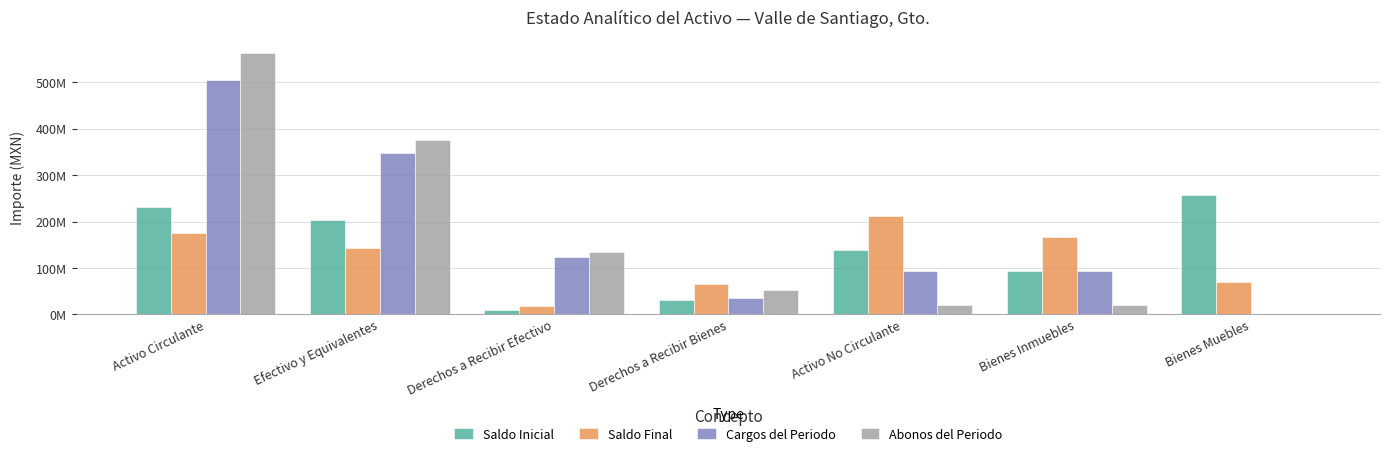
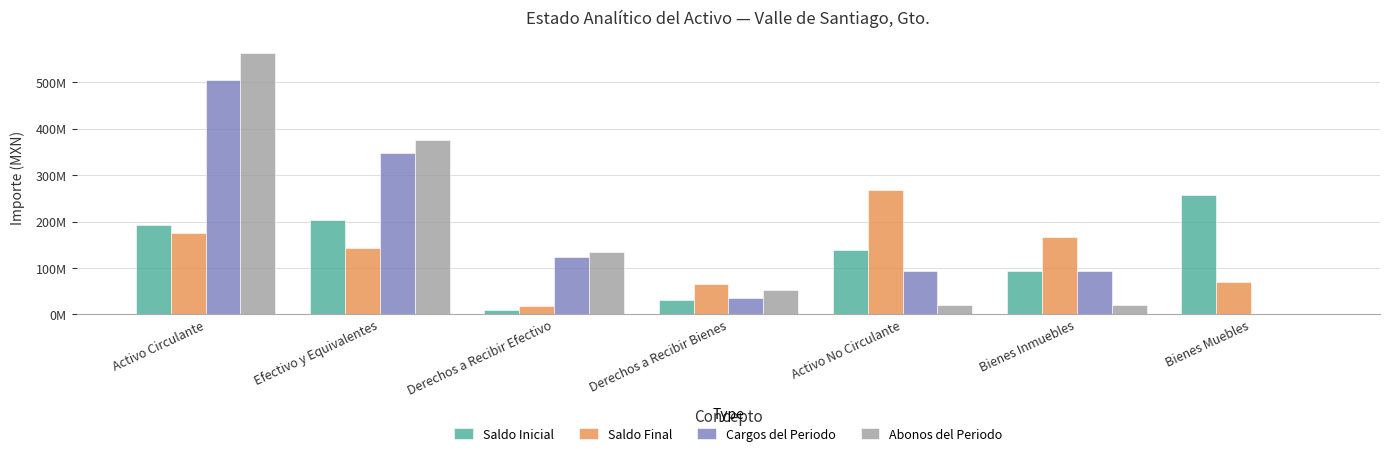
  {
    "Saldo Inicial": {
-     "Activo Circulante": 230000000,
+     "Activo Circulante": 190000000,
      "Efectivo y Equivalentes": 200000000,
      "Derechos a Recibir Efectivo": 10000000,
      "Derechos a Recibir Bienes": 30000000,
      "Activo No Circulante": 140000000,
      "Bienes Inmuebles": 90000000,
      "Bienes Muebles": 260000000
    },
    "Saldo Final": {
      "Activo Circulante": 170000000,
      "Efectivo y Equivalentes": 140000000,
      "Derechos a Recibir Efectivo": 20000000,
      "Derechos a Recibir Bienes": 60000000,
-     "Activo No Circulante": 210000000,
+     "Activo No Circulante": 270000000,
      "Bienes Inmuebles": 170000000,
      "Bienes Muebles": 70000000
    }
  }
